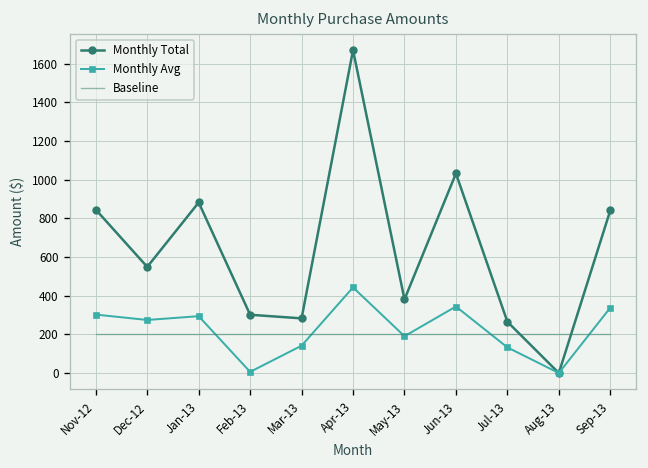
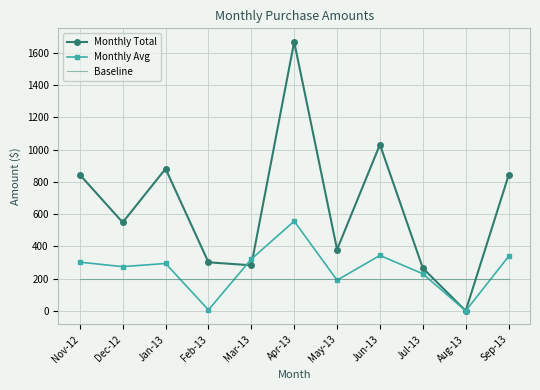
  {
    "Monthly Avg": {
      "Nov-12": 300,
      "Dec-12": 270,
      "Jan-13": 290,
      "Feb-13": 10,
-     "Mar-13": 140,
-     "Apr-13": 440,
+     "Mar-13": 320,
+     "Apr-13": 560,
      "Jun-13": 340,
-     "Jul-13": 130,
+     "Jul-13": 230,
      "Sep-13": 340
    }
  }
